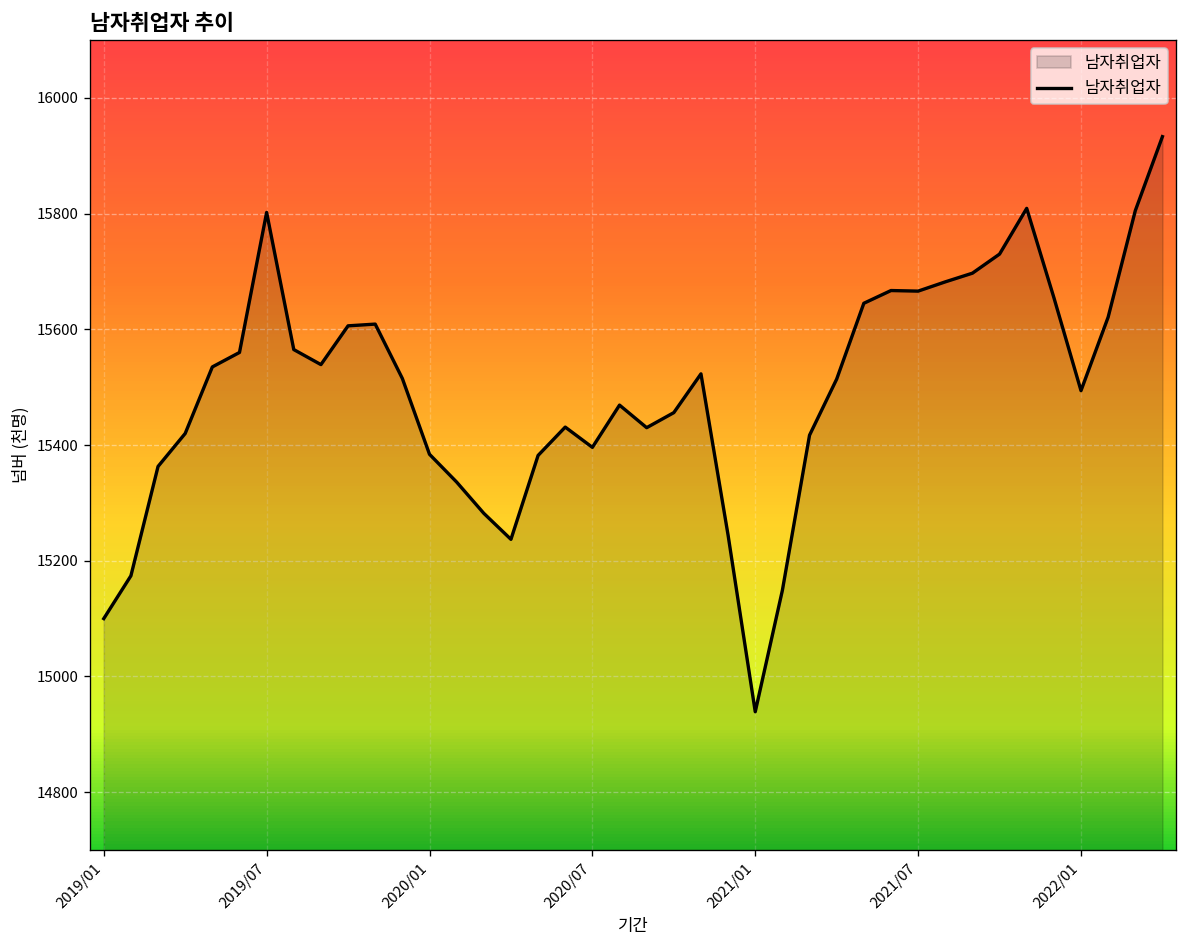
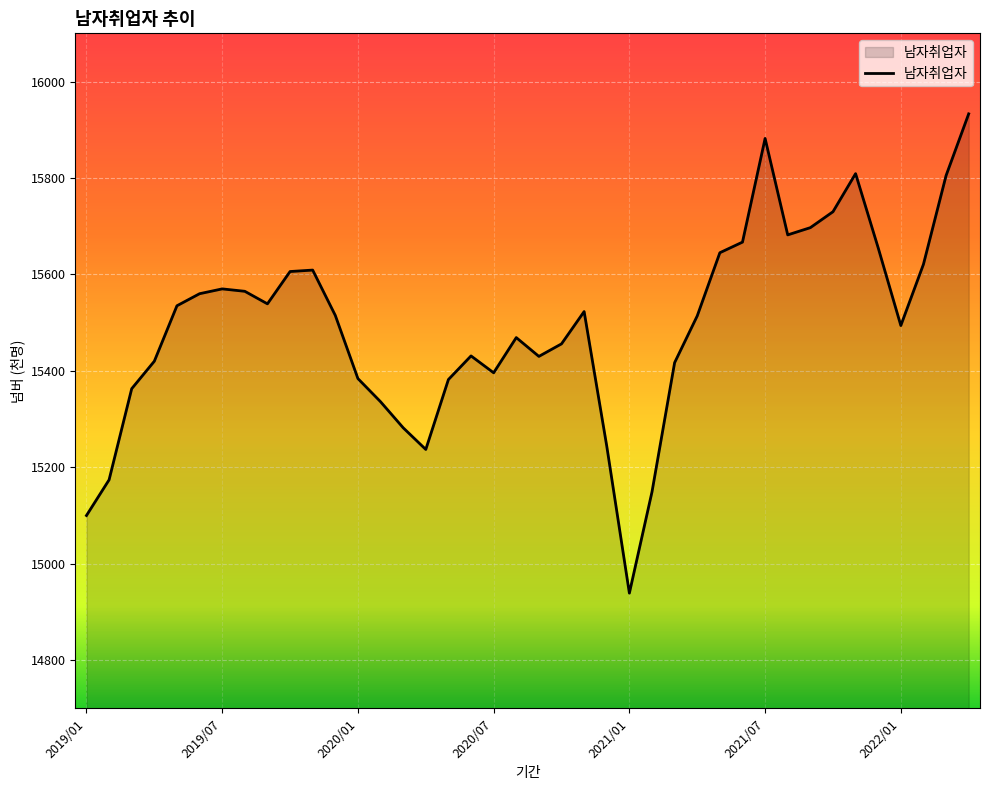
  {
    "2019/01": 15100,
-   "2019/07": 15800,
+   "2019/07": 15570,
    "2020/01": 15380,
    "2020/07": 15400,
    "2021/01": 14940,
-   "2021/07": 15670,
+   "2021/07": 15880,
    "2022/01": 15490
  }
